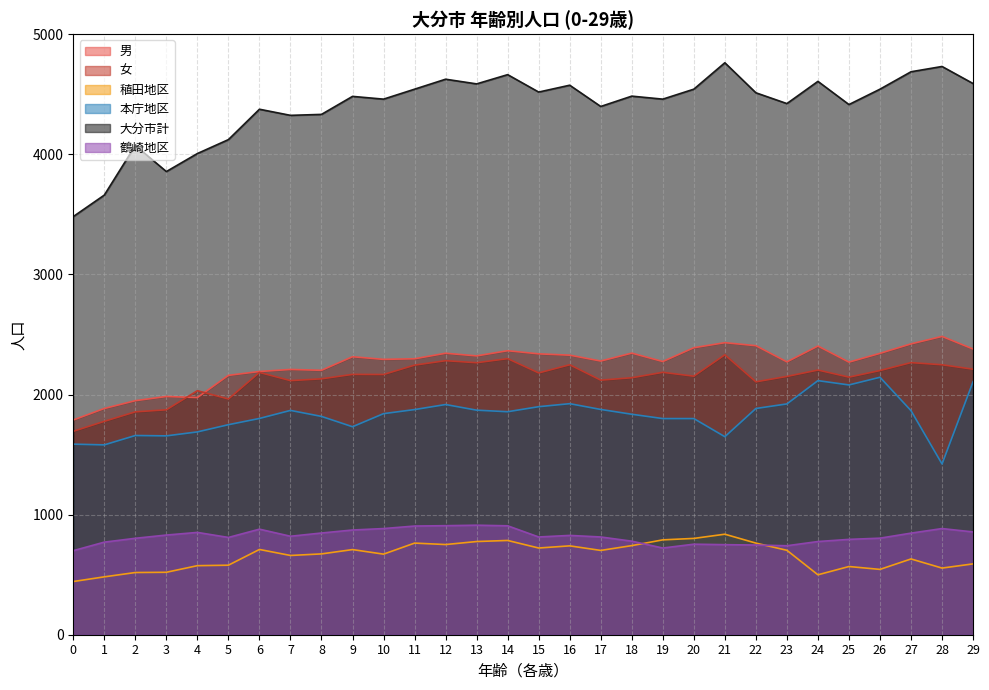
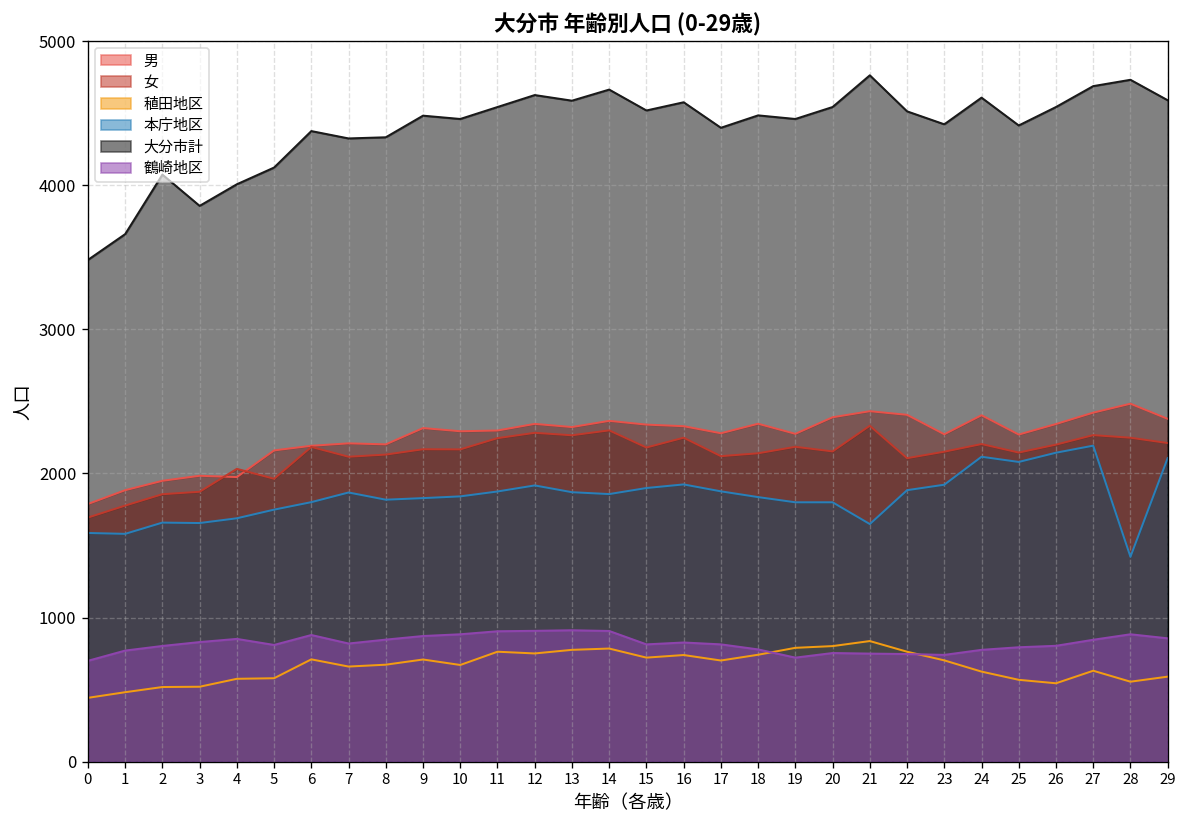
  {
    "稙田地区": {
      "0": 440,
      "1": 480,
      "2": 520,
      "3": 520,
      "4": 580,
      "5": 580,
      "6": 710,
      "7": 660,
      "8": 670,
      "9": 710,
      "10": 670,
      "11": 760,
      "12": 750,
      "13": 780,
      "14": 790,
      "15": 720,
      "16": 740,
      "17": 700,
      "18": 740,
      "19": 790,
      "20": 800,
      "21": 840,
      "23": 700,
-     "24": 500,
+     "24": 630,
      "25": 570,
      "26": 540,
      "27": 630,
      "28": 560,
      "29": 590
    },
    "本庁地区": {
      "0": 1590,
      "1": 1580,
      "2": 1660,
      "3": 1660,
      "4": 1690,
      "5": 1750,
      "6": 1800,
      "7": 1870,
      "8": 1820,
-     "9": 1730,
+     "9": 1830,
      "10": 1840,
      "11": 1880,
      "12": 1920,
      "13": 1870,
      "14": 1860,
      "15": 1900,
      "16": 1920,
      "17": 1880,
      "18": 1840,
      "19": 1800,
      "20": 1800,
      "21": 1650,
      "22": 1880,
      "23": 1920,
      "24": 2120,
      "25": 2080,
      "26": 2140,
-     "27": 1870,
+     "27": 2190,
      "28": 1420,
      "29": 2110
    },
    "大分市計": {
      "0": 3480,
      "1": 3660,
      "3": 3860,
      "4": 4010,
      "5": 4120,
      "6": 4380,
      "7": 4330,
      "8": 4330,
      "9": 4480,
      "10": 4460,
      "11": 4540,
      "12": 4630,
      "13": 4590,
      "14": 4660,
      "15": 4520,
      "16": 4580,
      "17": 4400,
      "18": 4490,
      "19": 4460,
      "20": 4540,
      "21": 4760,
      "22": 4510,
      "23": 4420,
      "24": 4610,
      "25": 4420,
      "26": 4540,
      "27": 4690,
      "28": 4730,
      "29": 4590
    },
    "鶴崎地区": {
      "0": 700,
      "1": 770,
      "2": 800,
      "3": 830,
      "4": 850,
      "5": 810,
      "6": 880,
      "7": 820,
      "8": 850,
      "9": 870,
      "10": 880,
      "11": 910,
      "12": 910,
      "13": 910,
      "14": 910,
      "15": 810,
      "16": 830,
      "17": 810,
      "18": 780,
      "19": 720,
      "20": 750,
      "21": 750,
      "23": 740,
      "24": 780,
      "25": 790,
      "26": 800,
      "27": 850,
      "28": 880,
      "29": 860
    }
  }
